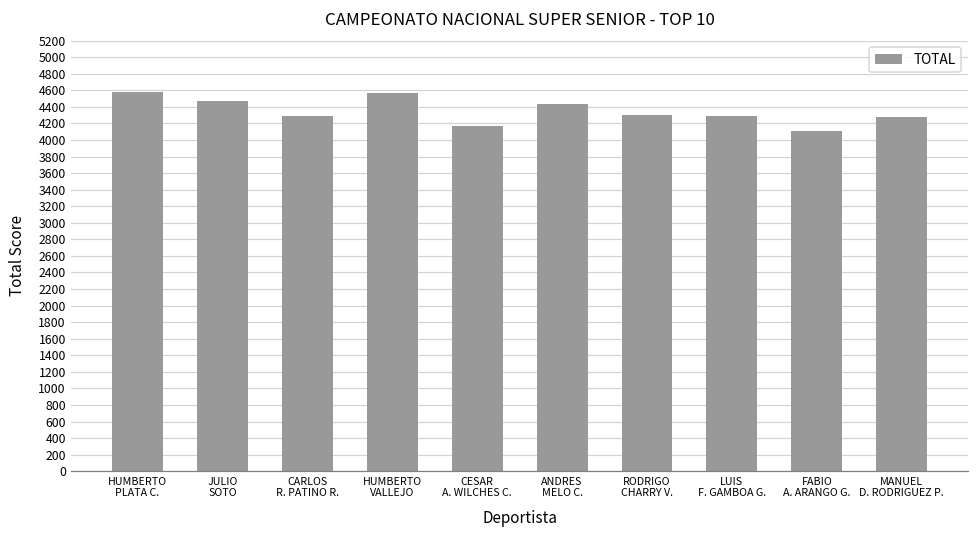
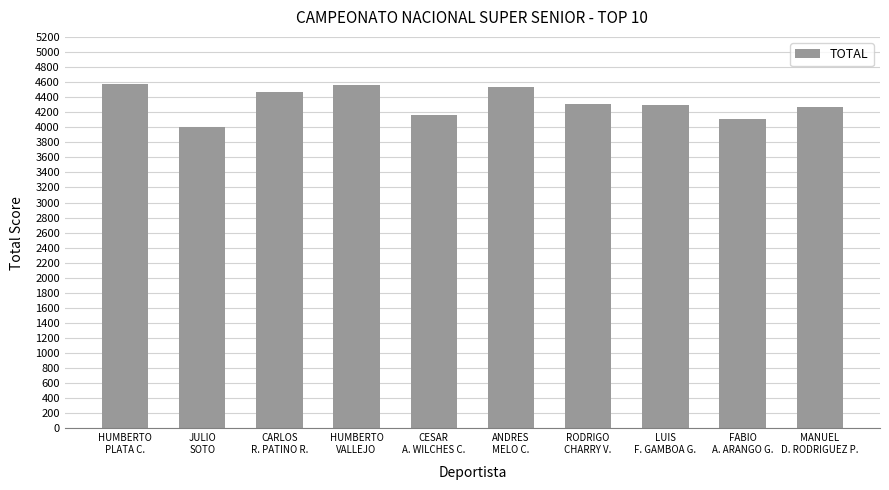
  {
    "HUMBERTO PLATA C.": 4600,
-   "JULIO SOTO": 4500,
-   "CARLOS R. PATINO R.": 4300,
+   "JULIO SOTO": 4000,
+   "CARLOS R. PATINO R.": 4500,
    "HUMBERTO VALLEJO": 4600,
    "CESAR A. WILCHES C.": 4200,
-   "ANDRES MELO C.": 4400,
+   "ANDRES MELO C.": 4500,
    "RODRIGO CHARRY V.": 4300,
    "LUIS F. GAMBOA G.": 4300,
    "FABIO A. ARANGO G.": 4100,
    "MANUEL D. RODRIGUEZ P.": 4300
  }
